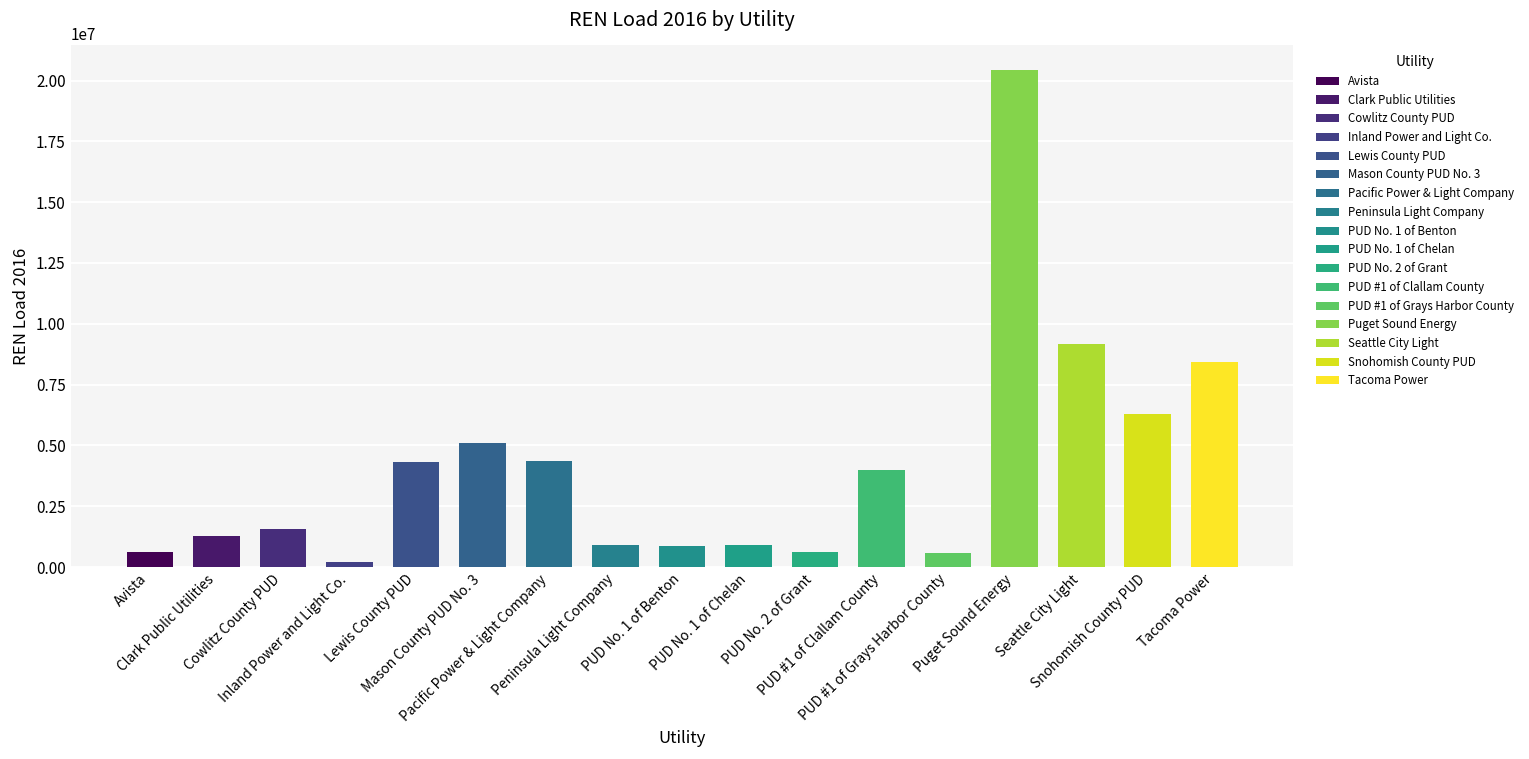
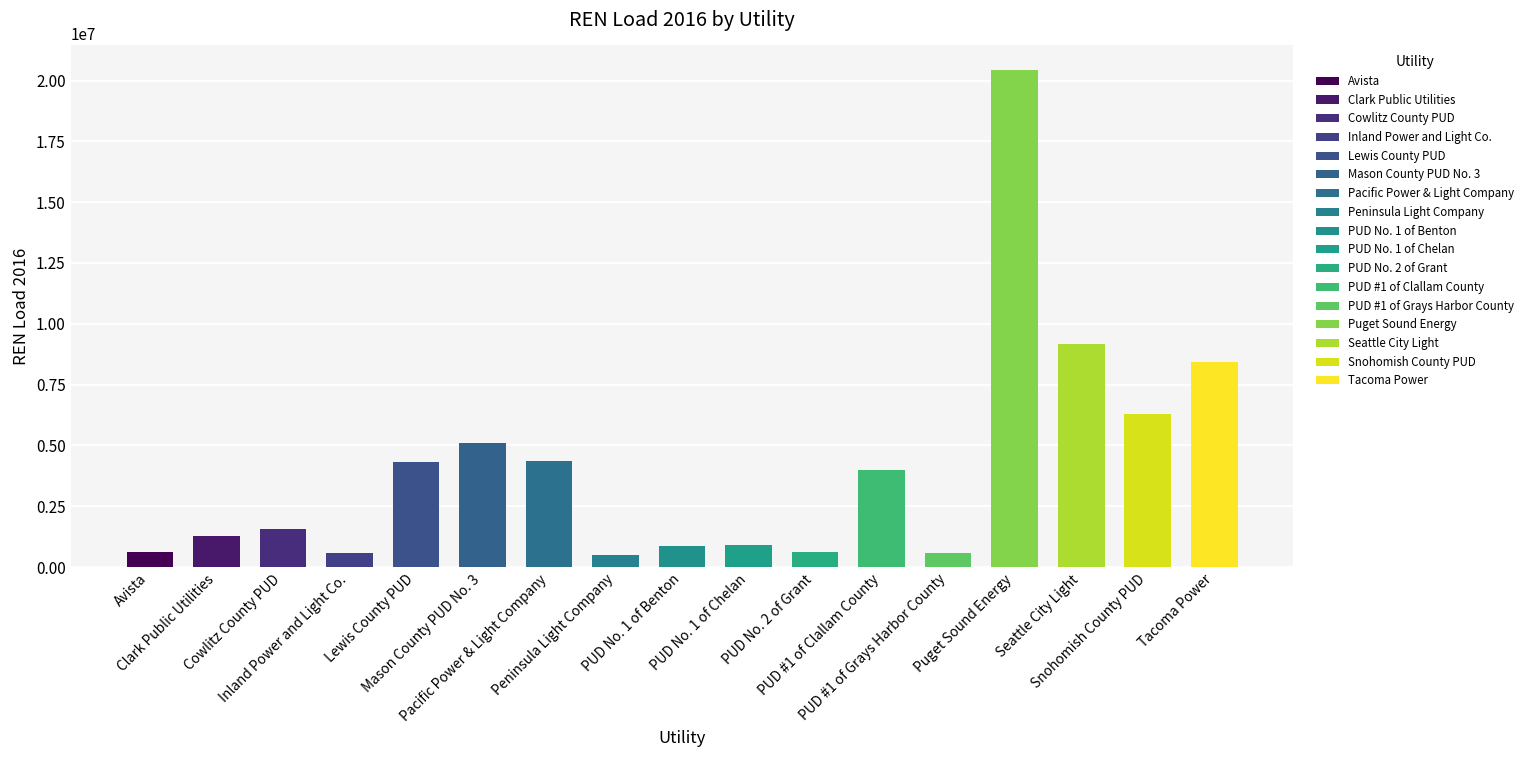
  {
    "Avista": 600000,
    "Clark Public Utilities": 1300000,
    "Cowlitz County PUD": 1600000,
-   "Inland Power and Light Co.": 200000,
+   "Inland Power and Light Co.": 600000,
    "Lewis County PUD": 4300000,
    "Mason County PUD No. 3": 5100000,
    "Pacific Power & Light Company": 4400000,
-   "Peninsula Light Company": 900000,
+   "Peninsula Light Company": 500000,
    "PUD No. 1 of Benton": 900000,
    "PUD No. 1 of Chelan": 900000,
    "PUD No. 2 of Grant": 600000,
    "PUD #1 of Clallam County": 4000000,
    "PUD #1 of Grays Harbor County": 600000,
    "Puget Sound Energy": 20400000,
    "Seattle City Light": 9200000,
    "Snohomish County PUD": 6300000,
    "Tacoma Power": 8400000
  }
